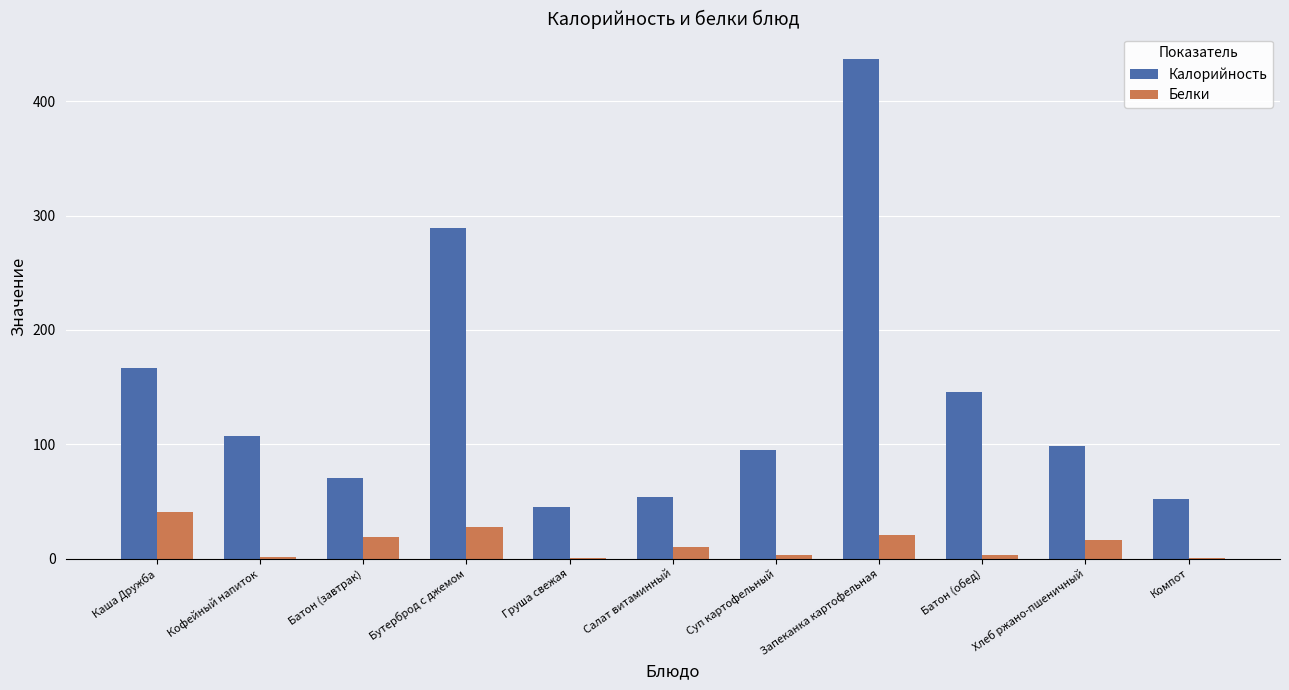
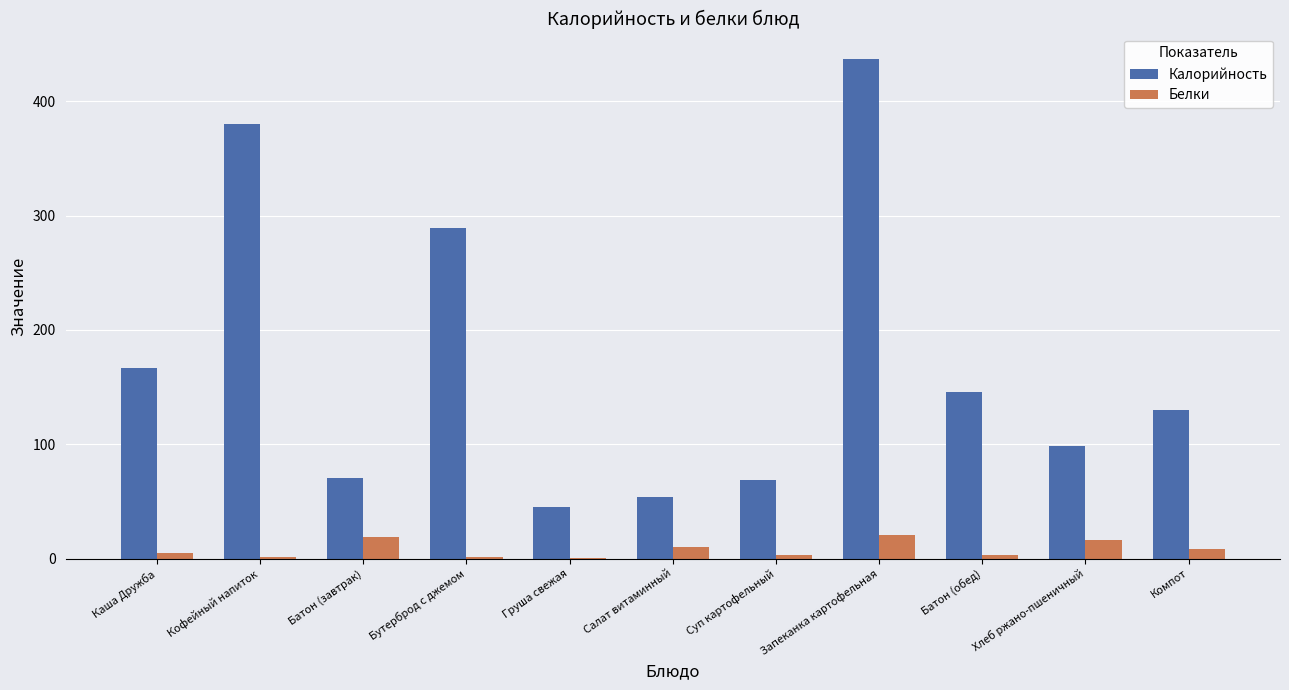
  {
    "Калорийность": {
      "Каша Дружба": 167,
-     "Кофейный напиток": 107,
+     "Кофейный напиток": 380,
      "Батон (завтрак)": 70,
      "Бутерброд с джемом": 289,
      "Груша свежая": 46,
      "Салат витаминный": 54,
-     "Суп картофельный": 95,
+     "Суп картофельный": 69,
      "Запеканка картофельная": 437,
      "Батон (обед)": 146,
      "Хлеб ржано-пшеничный": 98,
-     "Компот": 52
+     "Компот": 130
    },
    "Белки": {
-     "Каша Дружба": 41,
+     "Каша Дружба": 5,
      "Батон (завтрак)": 19,
-     "Бутерброд с джемом": 28,
+     "Бутерброд с джемом": 1,
      "Салат витаминный": 10,
      "Суп картофельный": 3,
      "Запеканка картофельная": 20,
      "Батон (обед)": 3,
      "Хлеб ржано-пшеничный": 16,
-     "Компот": 1
+     "Компот": 9
    }
  }
